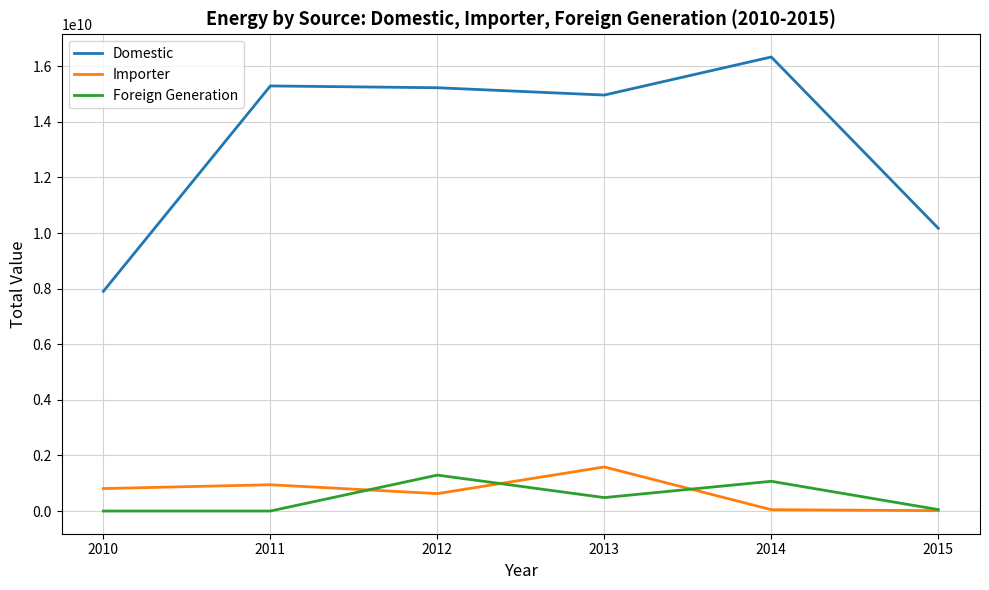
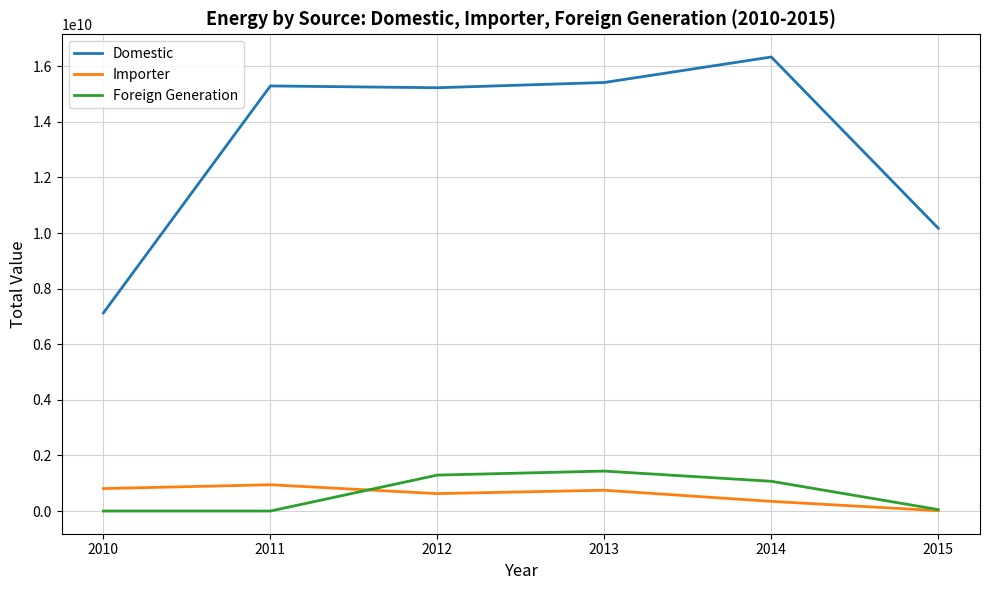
  {
    "Domestic": {
-     "2010": 7900000000,
+     "2010": 7100000000,
      "2011": 15300000000,
      "2012": 15200000000,
-     "2013": 15000000000,
+     "2013": 15400000000,
      "2014": 16300000000,
      "2015": 10200000000
    },
    "Importer": {
      "2010": 800000000,
      "2011": 900000000,
      "2012": 600000000,
-     "2013": 1600000000,
-     "2014": 0
+     "2013": 700000000,
+     "2014": 300000000
    },
    "Foreign Generation": {
      "2010": 0,
      "2011": 0,
      "2012": 1300000000,
-     "2013": 500000000,
+     "2013": 1400000000,
      "2014": 1100000000
    }
  }
